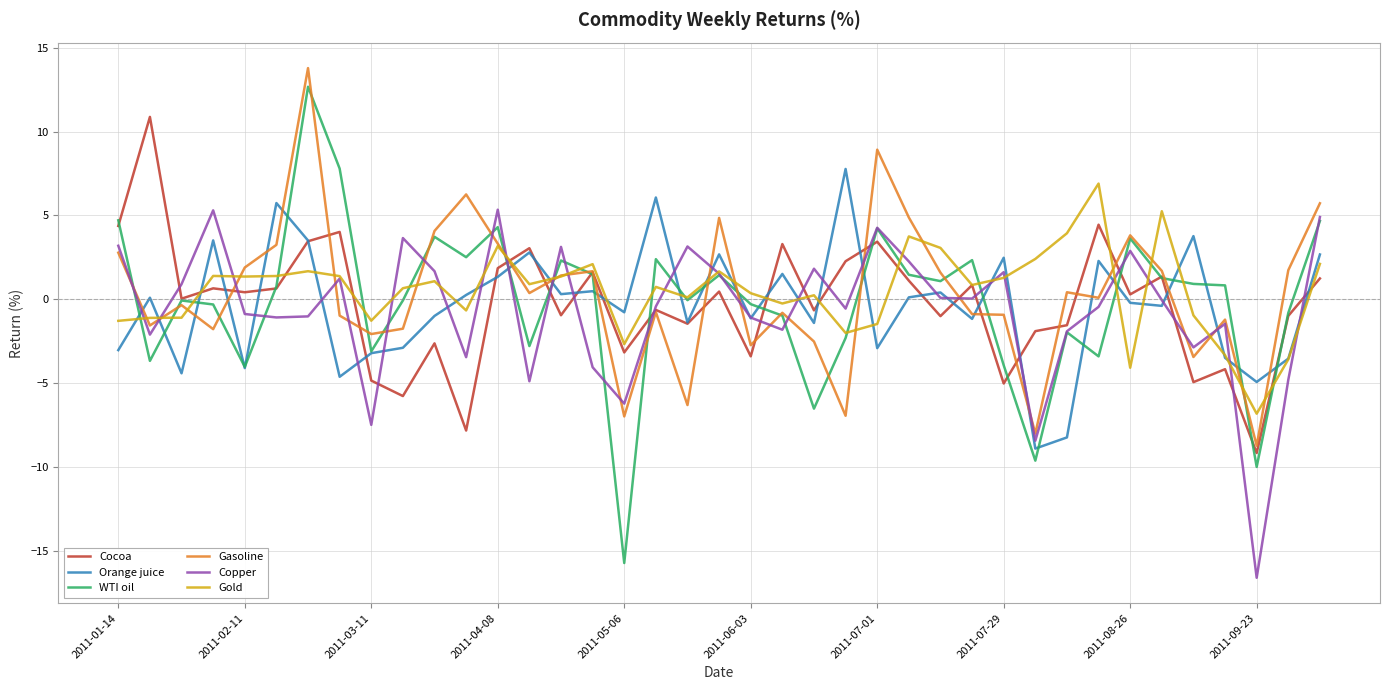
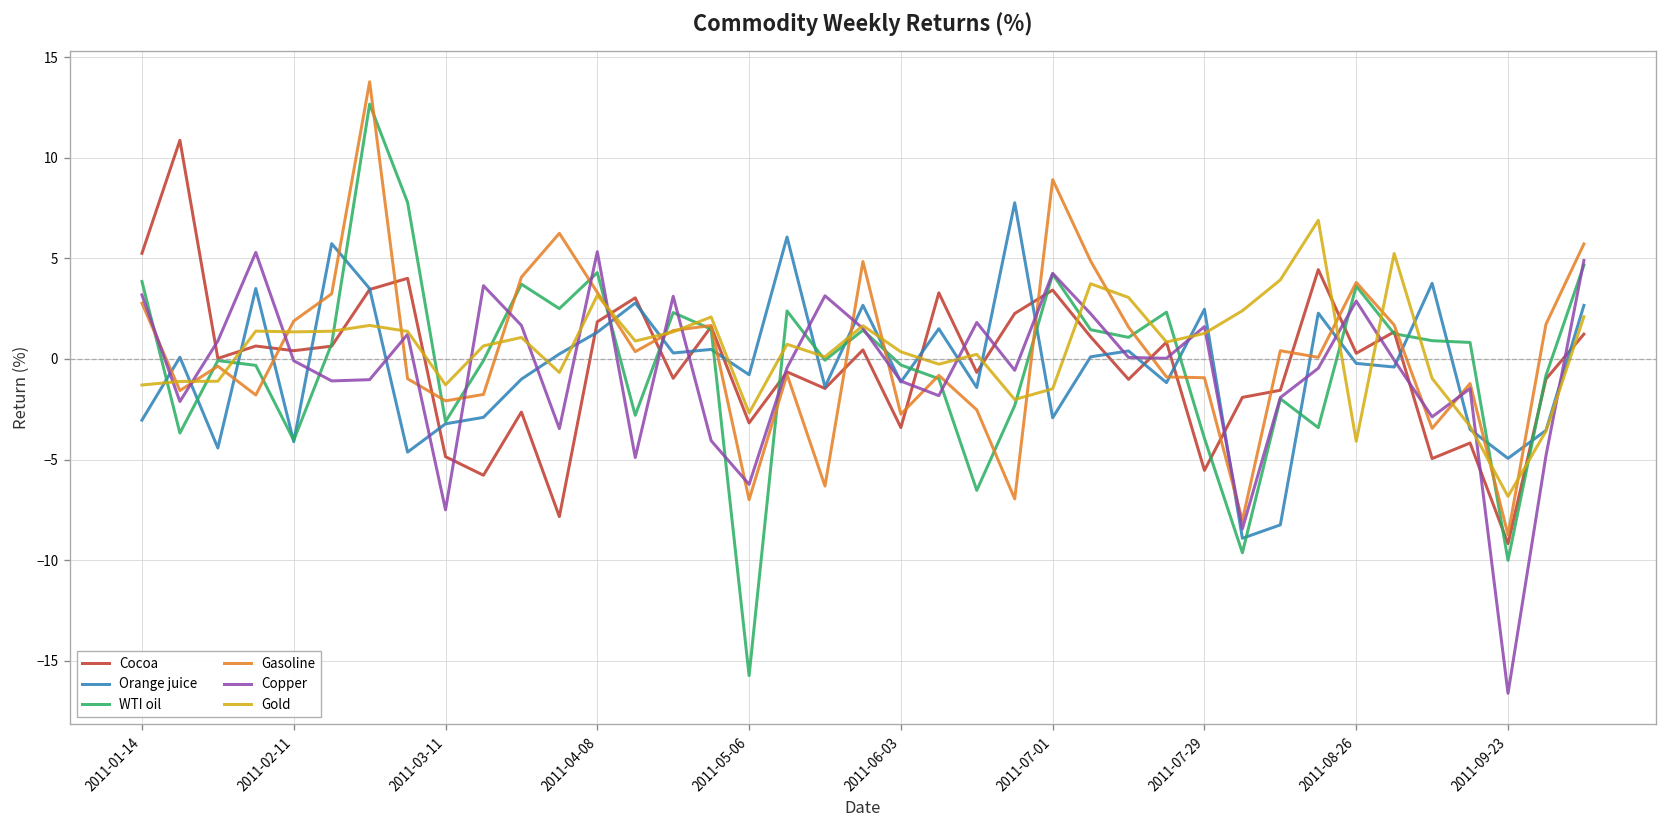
  {
    "Cocoa": {
-     "2011-01-14": 4.4,
+     "2011-01-14": 5.3,
      "2011-02-11": 0.4,
      "2011-03-11": -4.9,
      "2011-04-08": 1.8,
      "2011-05-06": -3.2,
      "2011-06-03": -3.4,
      "2011-07-01": 3.4,
-     "2011-07-29": -5.0,
+     "2011-07-29": -5.5,
      "2011-08-26": 0.3,
      "2011-09-23": -9.2
    },
    "Orange juice": {
      "2011-01-14": -3.0,
      "2011-04-08": 1.3,
      "2011-05-06": -0.8,
      "2011-07-01": -2.9,
      "2011-07-29": 2.5,
      "2011-08-26": -0.2,
      "2011-09-23": -4.9
    },
    "WTI oil": {
-     "2011-01-14": 4.7,
+     "2011-01-14": 3.9,
      "2011-04-08": 4.3,
      "2011-05-06": -15.7,
      "2011-06-03": -0.3,
      "2011-07-29": -3.9,
      "2011-08-26": 3.6,
      "2011-09-23": -10.0
    },
    "Copper": {
      "2011-01-14": 3.2,
-     "2011-02-11": -0.9,
+     "2011-02-11": -0.1,
      "2011-03-11": -7.5,
      "2011-04-08": 5.3,
      "2011-05-06": -6.2,
      "2011-07-29": 1.6,
      "2011-08-26": 2.9,
      "2011-09-23": -16.6
    }
  }
